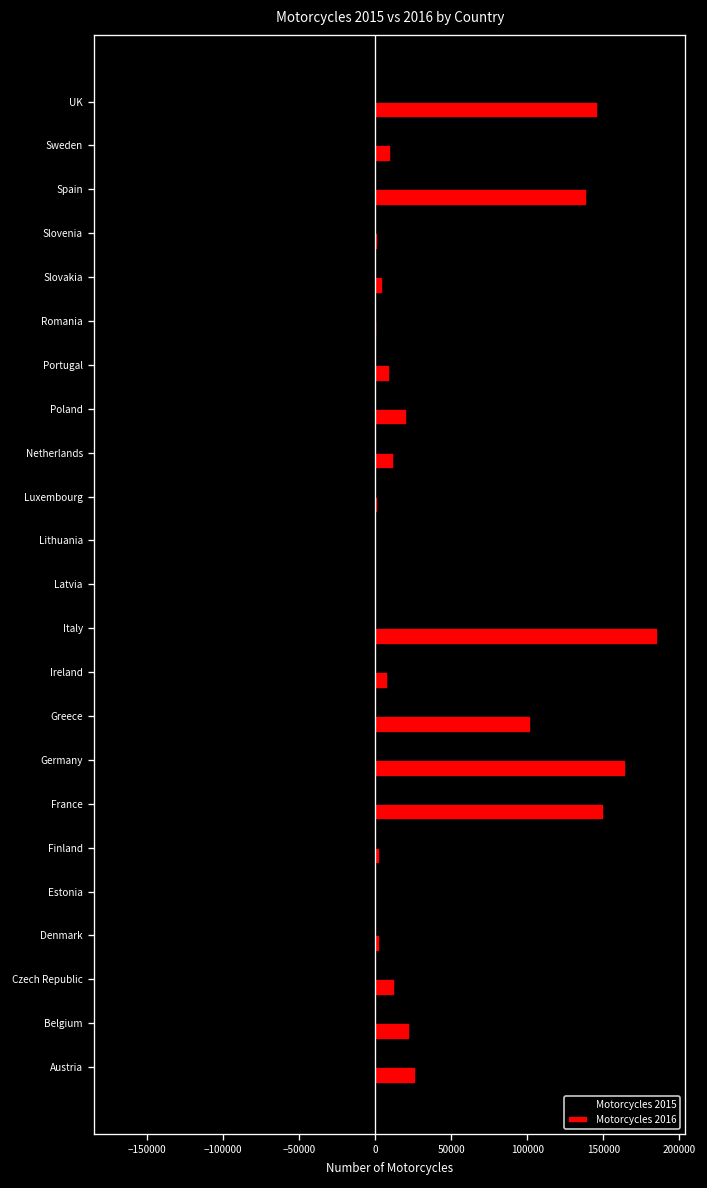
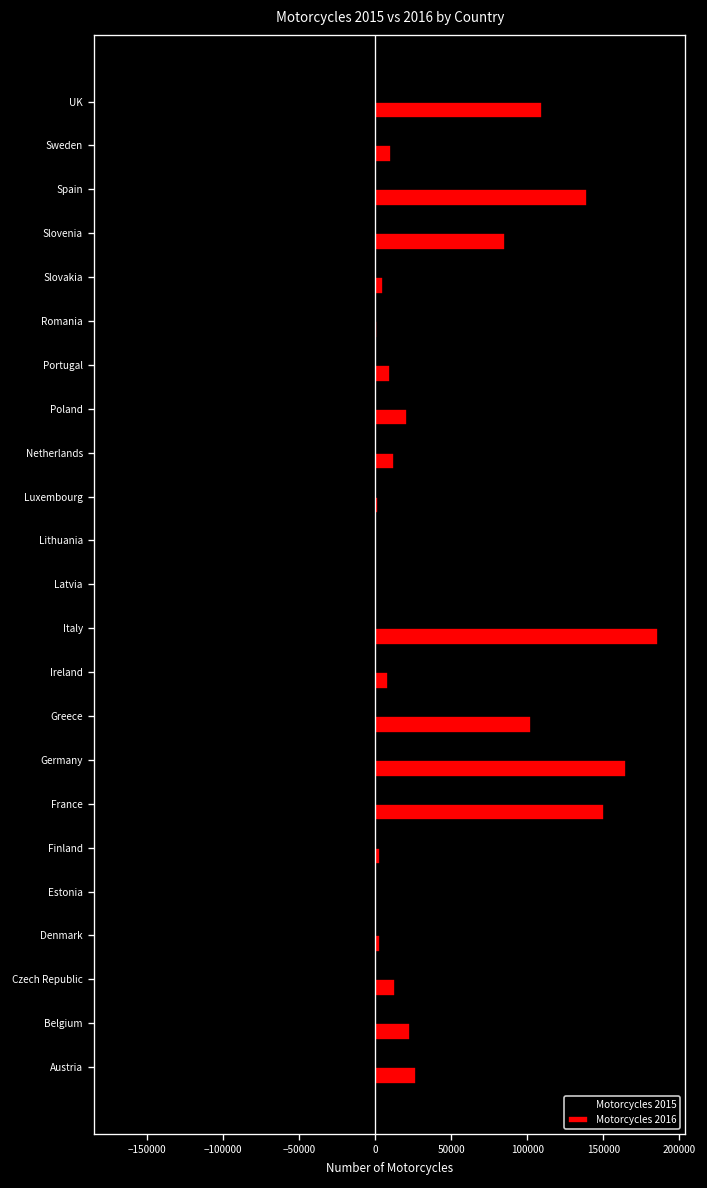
  {
    "Motorcycles 2015": {
      "UK": -101000,
      "Sweden": -9000,
      "Spain": -124000,
      "Slovakia": -5000,
      "Portugal": -10000,
      "Poland": -22000,
      "Netherlands": -11000,
      "Italy": -167000,
      "Greece": -29000,
      "Germany": -147000,
      "France": -145000,
      "Finland": -3000,
      "Denmark": -2000,
      "Czech Republic": -13000,
      "Belgium": -21000,
      "Austria": -24000
    },
    "Motorcycles 2016": {
-     "UK": 147000,
+     "UK": 110000,
      "Sweden": 10000,
      "Spain": 139000,
-     "Slovenia": 2000,
+     "Slovenia": 85000,
      "Slovakia": 5000,
      "Portugal": 10000,
      "Poland": 21000,
      "Netherlands": 12000,
      "Italy": 186000,
      "Ireland": 8000,
      "Greece": 102000,
      "Germany": 165000,
      "France": 150000,
      "Finland": 3000,
      "Denmark": 3000,
      "Czech Republic": 13000,
      "Belgium": 23000,
      "Austria": 27000
    }
  }
